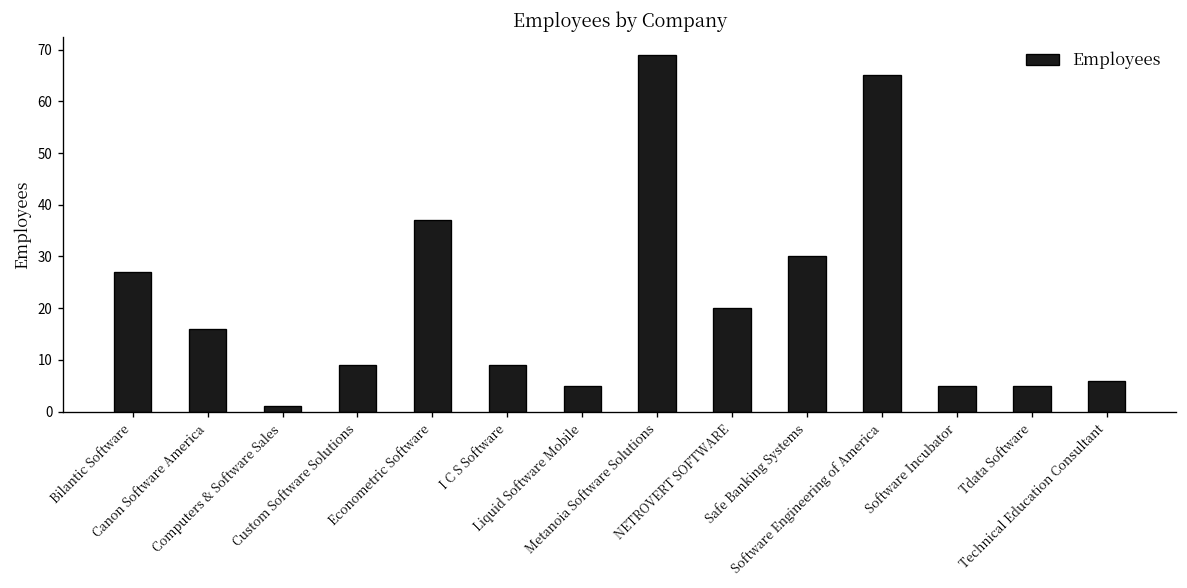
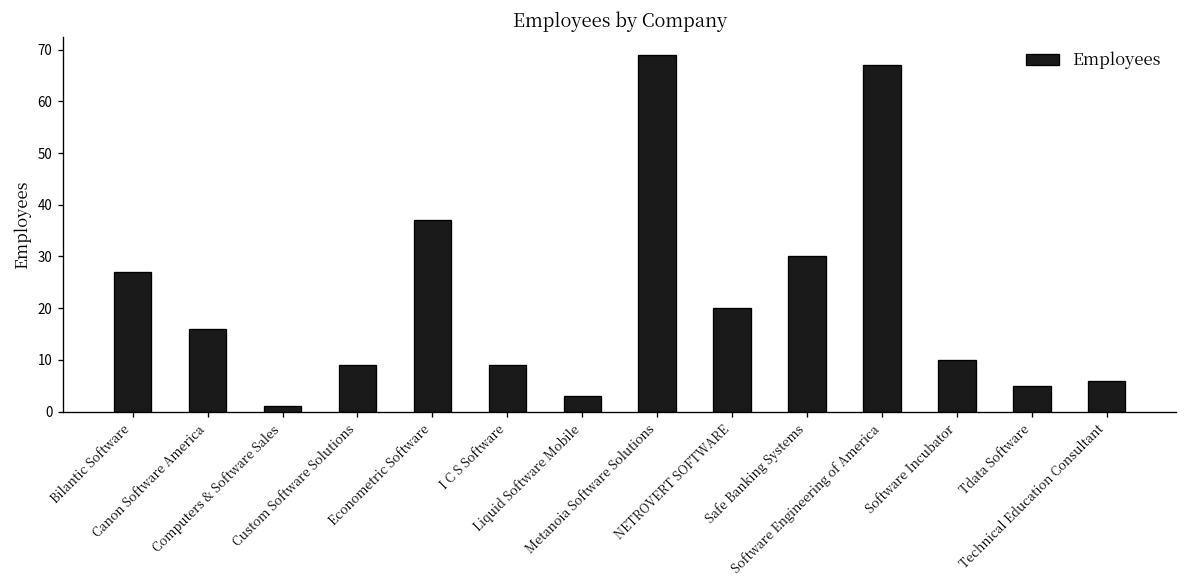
  {
    "Bilantic Software": 27,
    "Canon Software America": 16,
    "Computers & Software Sales": 1,
    "Custom Software Solutions": 9,
    "Econometric Software": 37,
    "I C S Software": 9,
-   "Liquid Software Mobile": 5,
+   "Liquid Software Mobile": 3,
    "Metanoia Software Solutions": 69,
    "NETROVERT SOFTWARE": 20,
    "Safe Banking Systems": 30,
-   "Software Engineering of America": 65,
-   "Software Incubator": 5,
+   "Software Engineering of America": 67,
+   "Software Incubator": 10,
    "Tdata Software": 5,
    "Technical Education Consultant": 6
  }
